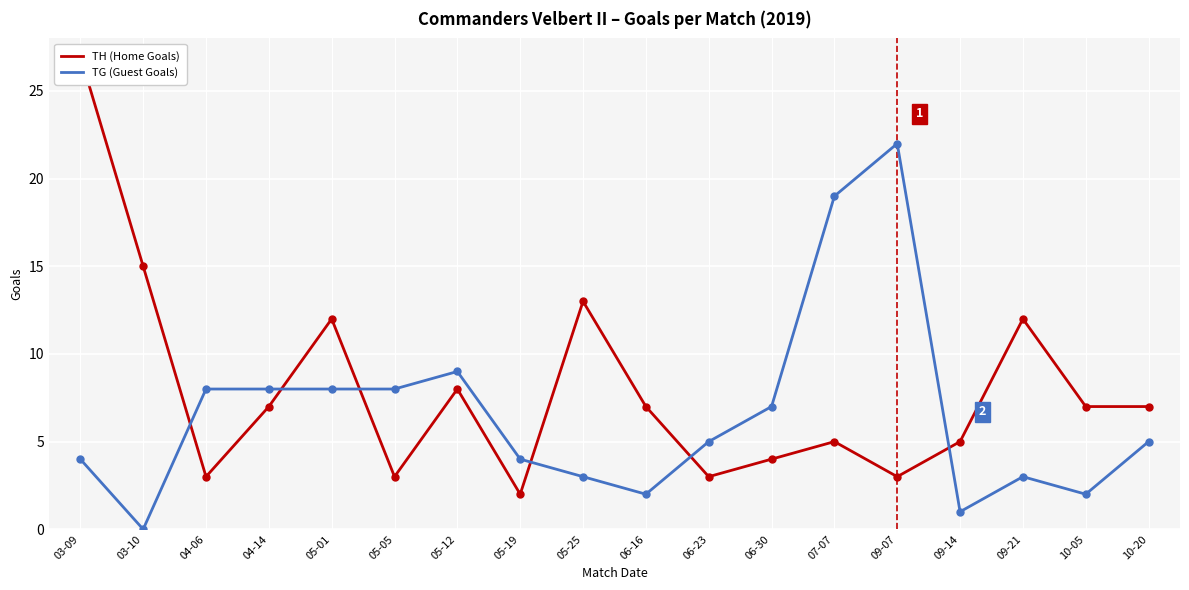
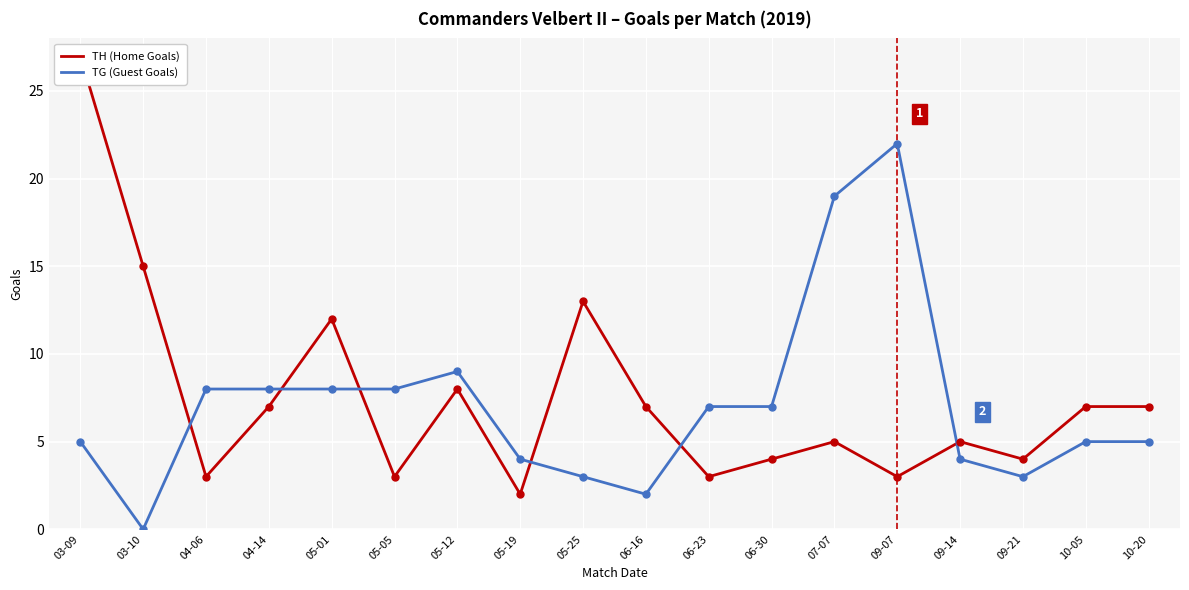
  {
    "TH (Home Goals)": {
      "03-10": 15,
      "04-06": 3,
      "04-14": 7,
      "05-01": 12,
      "05-05": 3,
      "05-12": 8,
      "05-19": 2,
      "05-25": 13,
      "06-16": 7,
      "06-23": 3,
      "06-30": 4,
      "07-07": 5,
      "09-07": 3,
      "09-14": 5,
-     "09-21": 12,
+     "09-21": 4,
      "10-05": 7,
      "10-20": 7
    },
    "TG (Guest Goals)": {
-     "03-09": 4,
+     "03-09": 5,
      "03-10": 0,
      "04-06": 8,
      "04-14": 8,
      "05-01": 8,
      "05-05": 8,
      "05-12": 9,
      "05-19": 4,
      "05-25": 3,
      "06-16": 2,
-     "06-23": 5,
+     "06-23": 7,
      "06-30": 7,
      "07-07": 19,
      "09-07": 22,
-     "09-14": 1,
+     "09-14": 4,
      "09-21": 3,
-     "10-05": 2,
+     "10-05": 5,
      "10-20": 5
    }
  }
